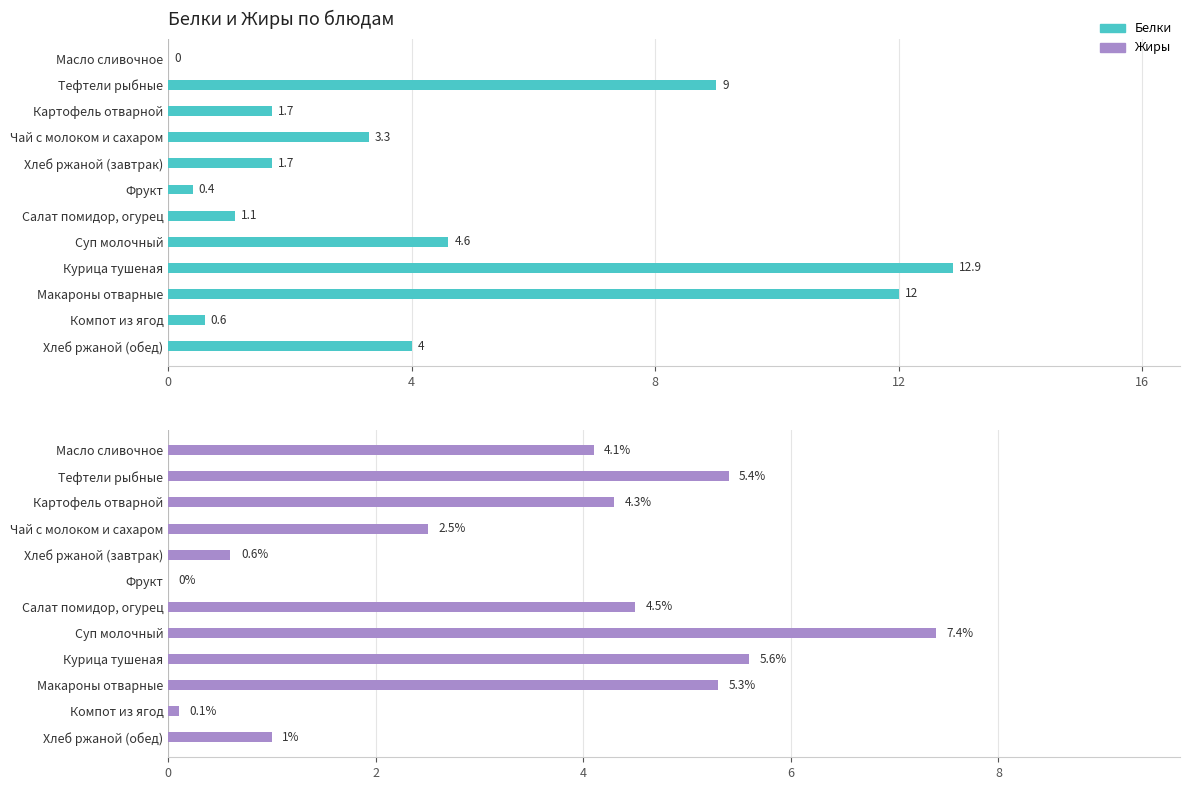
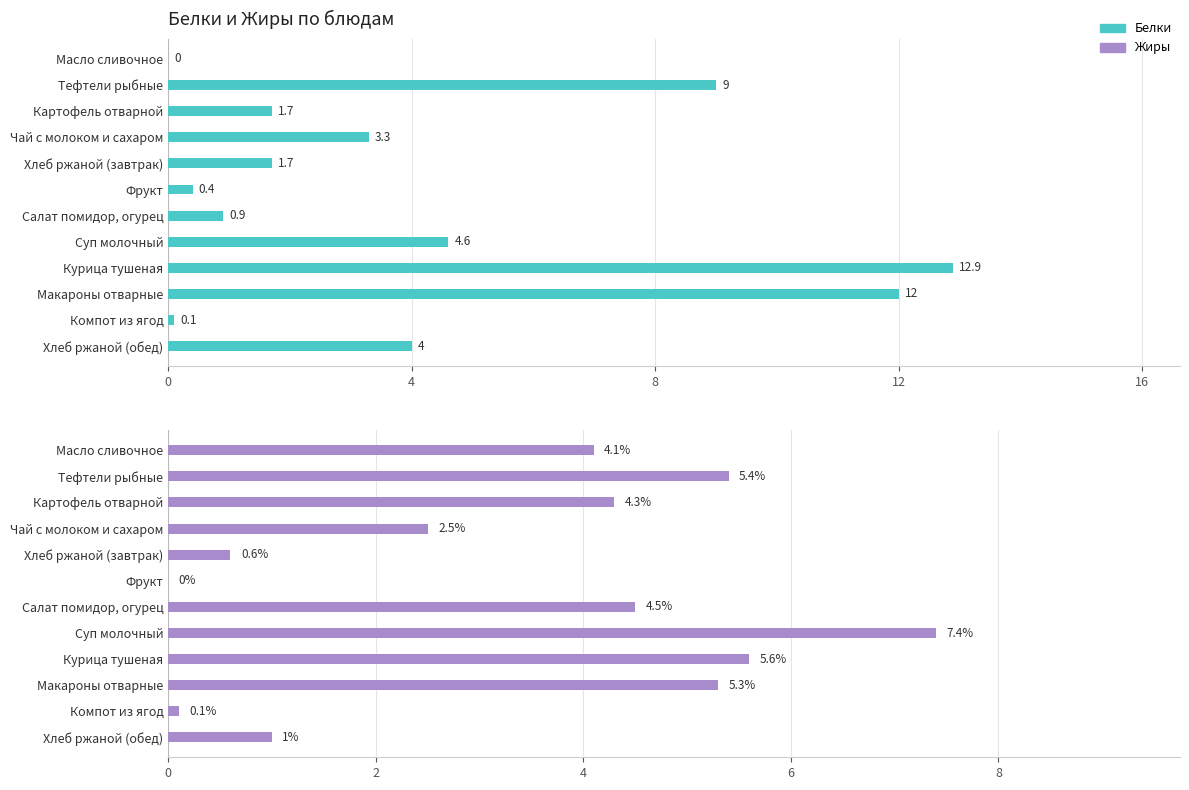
  {
    "Белки и Жиры по блюдам": {
      "Масло сливочное": 0,
      "Тефтели рыбные": 9,
      "Картофель отварной": 1.7,
      "Чай с молоком и сахаром": 3.3,
      "Хлеб ржаной (завтрак)": 1.7,
      "Фрукт": 0.4,
-     "Салат помидор, огурец": 1.1,
+     "Салат помидор, огурец": 0.9,
      "Суп молочный": 4.6,
      "Курица тушеная": 12.9,
      "Макароны отварные": 12,
-     "Компот из ягод": 0.6,
+     "Компот из ягод": 0.1,
      "Хлеб ржаной (обед)": 4
    }
  }
